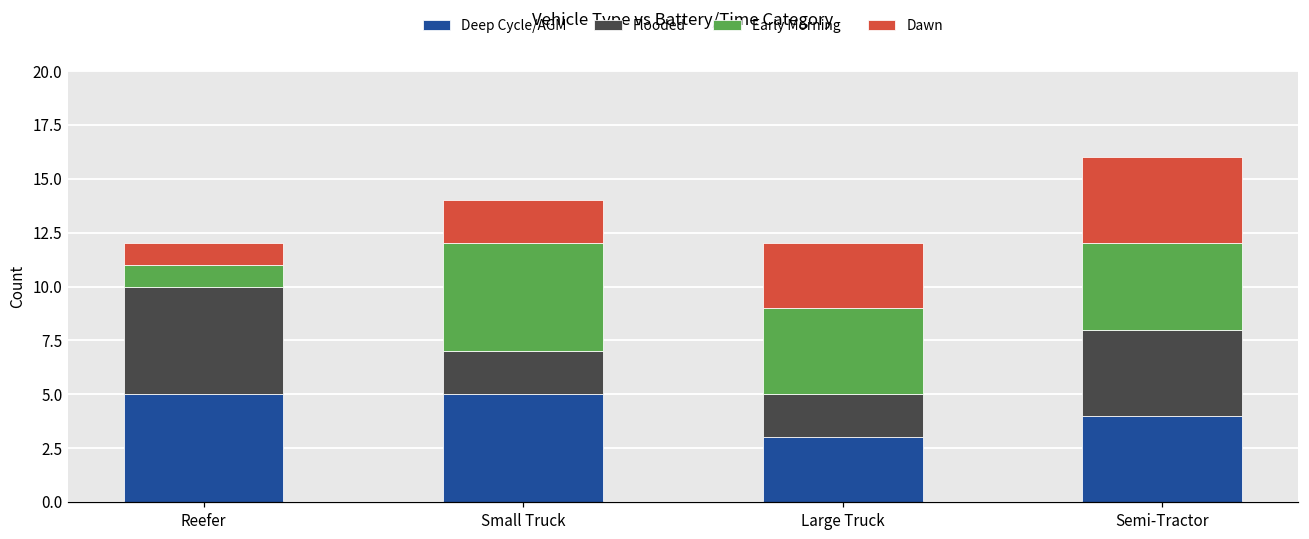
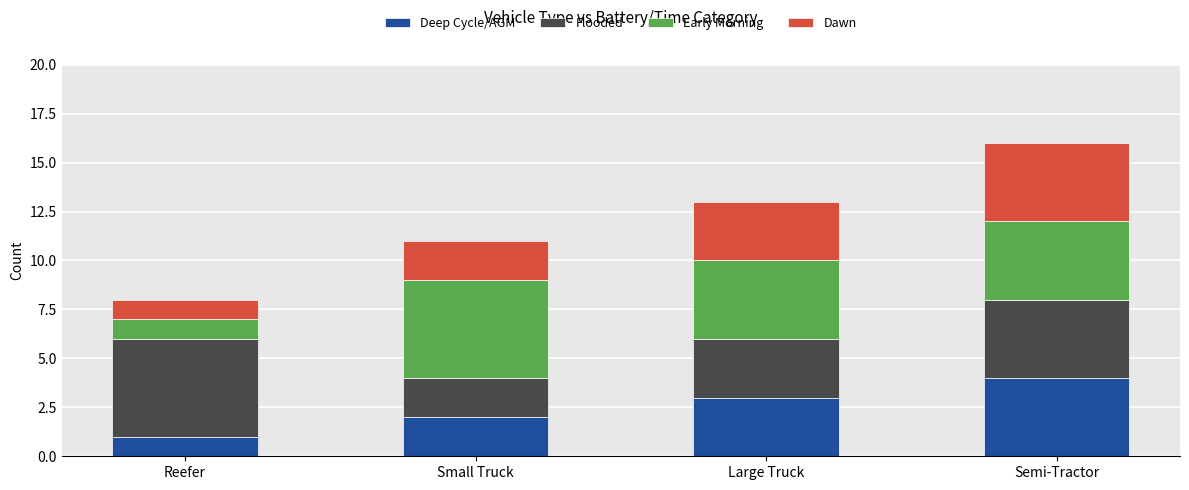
  {
    "Deep Cycle/AGM": {
-     "Reefer": 5,
-     "Small Truck": 5,
+     "Reefer": 1,
+     "Small Truck": 2,
      "Large Truck": 3,
      "Semi-Tractor": 4
    },
    "Flooded": {
      "Reefer": 5,
      "Small Truck": 2,
-     "Large Truck": 2,
+     "Large Truck": 3,
      "Semi-Tractor": 4
    },
    "Early Morning": {
      "Reefer": 1,
      "Small Truck": 5,
      "Large Truck": 4,
      "Semi-Tractor": 4
    },
    "Dawn": {
      "Reefer": 1,
      "Small Truck": 2,
      "Large Truck": 3,
      "Semi-Tractor": 4
    }
  }
